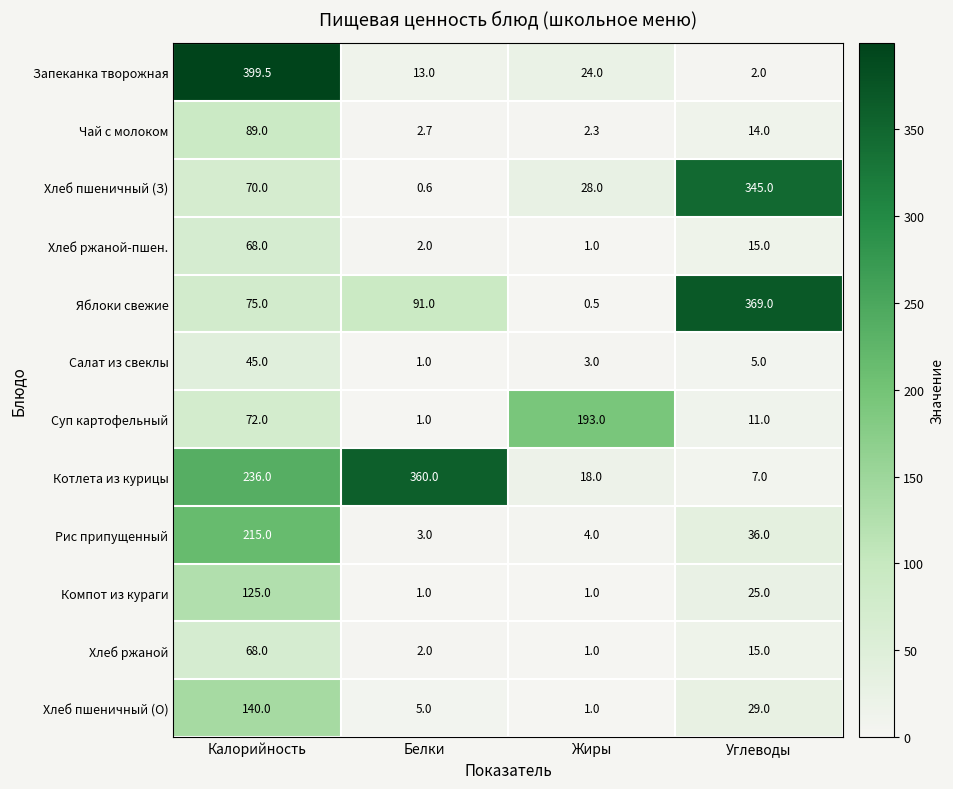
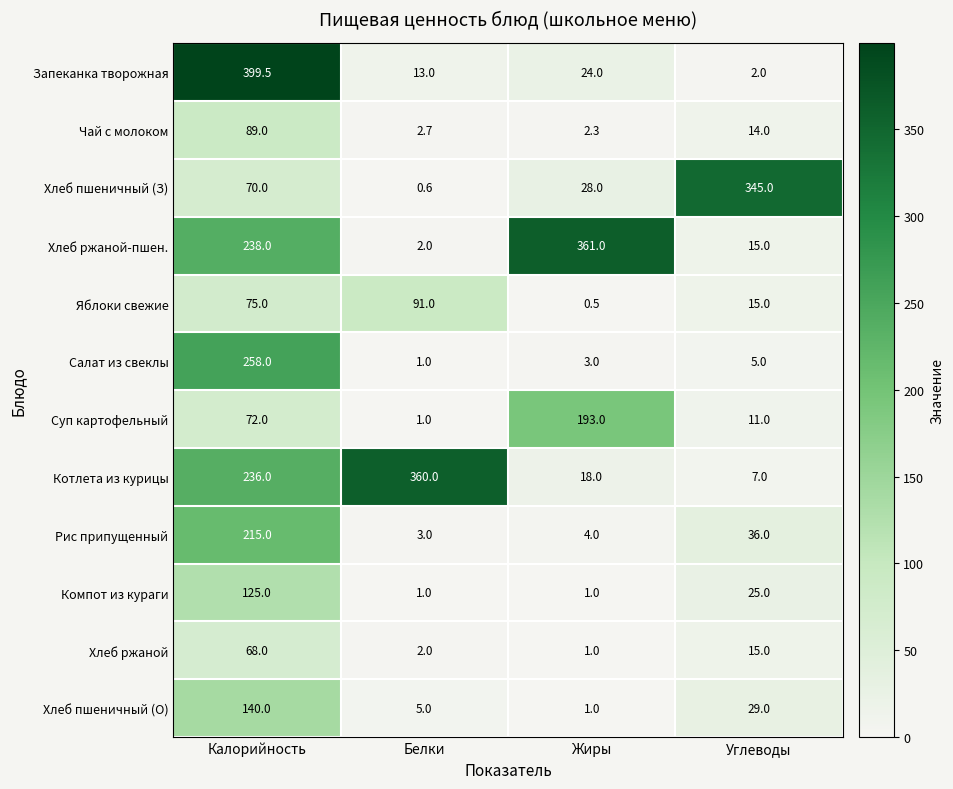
  {
    "Запеканка творожная": {
      "Калорийность": 399.5,
      "Белки": 13.0,
      "Жиры": 24.0,
      "Углеводы": 2.0
    },
    "Чай с молоком": {
      "Калорийность": 89.0,
      "Белки": 2.7,
      "Жиры": 2.3,
      "Углеводы": 14.0
    },
    "Хлеб пшеничный (З)": {
      "Калорийность": 70.0,
      "Белки": 0.6,
      "Жиры": 28.0,
      "Углеводы": 345.0
    },
    "Хлеб ржаной-пшен.": {
-     "Калорийность": 68.0,
+     "Калорийность": 238.0,
      "Белки": 2.0,
-     "Жиры": 1.0,
+     "Жиры": 361.0,
      "Углеводы": 15.0
    },
    "Яблоки свежие": {
      "Калорийность": 75.0,
      "Белки": 91.0,
      "Жиры": 0.5,
-     "Углеводы": 369.0
+     "Углеводы": 15.0
    },
    "Салат из свеклы": {
-     "Калорийность": 45.0,
+     "Калорийность": 258.0,
      "Белки": 1.0,
      "Жиры": 3.0,
      "Углеводы": 5.0
    },
    "Суп картофельный": {
      "Калорийность": 72.0,
      "Белки": 1.0,
      "Жиры": 193.0,
      "Углеводы": 11.0
    },
    "Котлета из курицы": {
      "Калорийность": 236.0,
      "Белки": 360.0,
      "Жиры": 18.0,
      "Углеводы": 7.0
    },
    "Рис припущенный": {
      "Калорийность": 215.0,
      "Белки": 3.0,
      "Жиры": 4.0,
      "Углеводы": 36.0
    },
    "Компот из кураги": {
      "Калорийность": 125.0,
      "Белки": 1.0,
      "Жиры": 1.0,
      "Углеводы": 25.0
    },
    "Хлеб ржаной": {
      "Калорийность": 68.0,
      "Белки": 2.0,
      "Жиры": 1.0,
      "Углеводы": 15.0
    },
    "Хлеб пшеничный (О)": {
      "Калорийность": 140.0,
      "Белки": 5.0,
      "Жиры": 1.0,
      "Углеводы": 29.0
    }
  }
